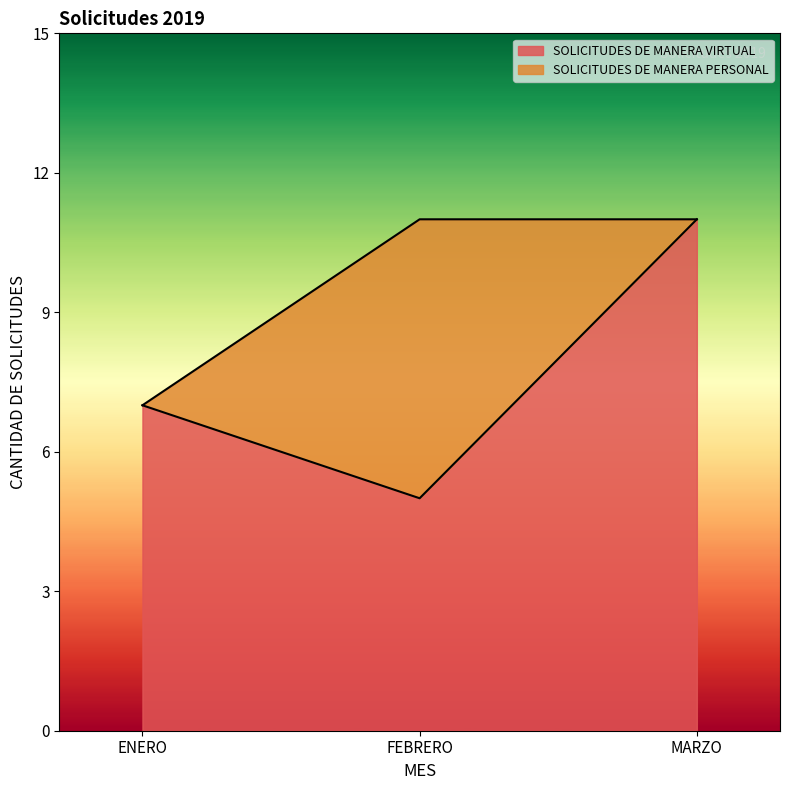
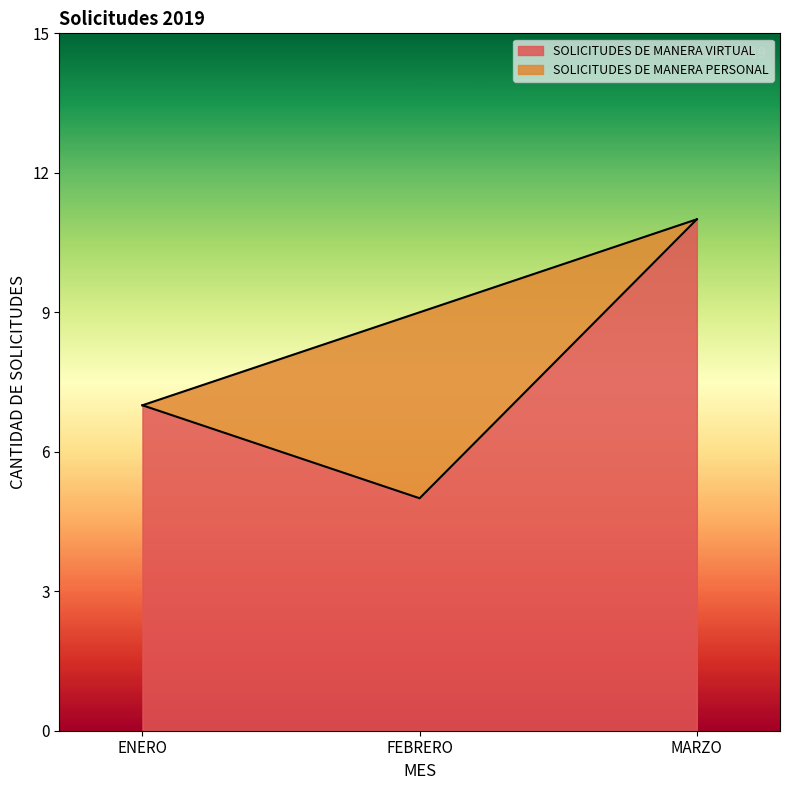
  {
    "SOLICITUDES DE MANERA VIRTUAL": {
      "FEBRERO": 5
    },
    "SOLICITUDES DE MANERA PERSONAL": {
-     "FEBRERO": 6
+     "FEBRERO": 4
    }
  }
